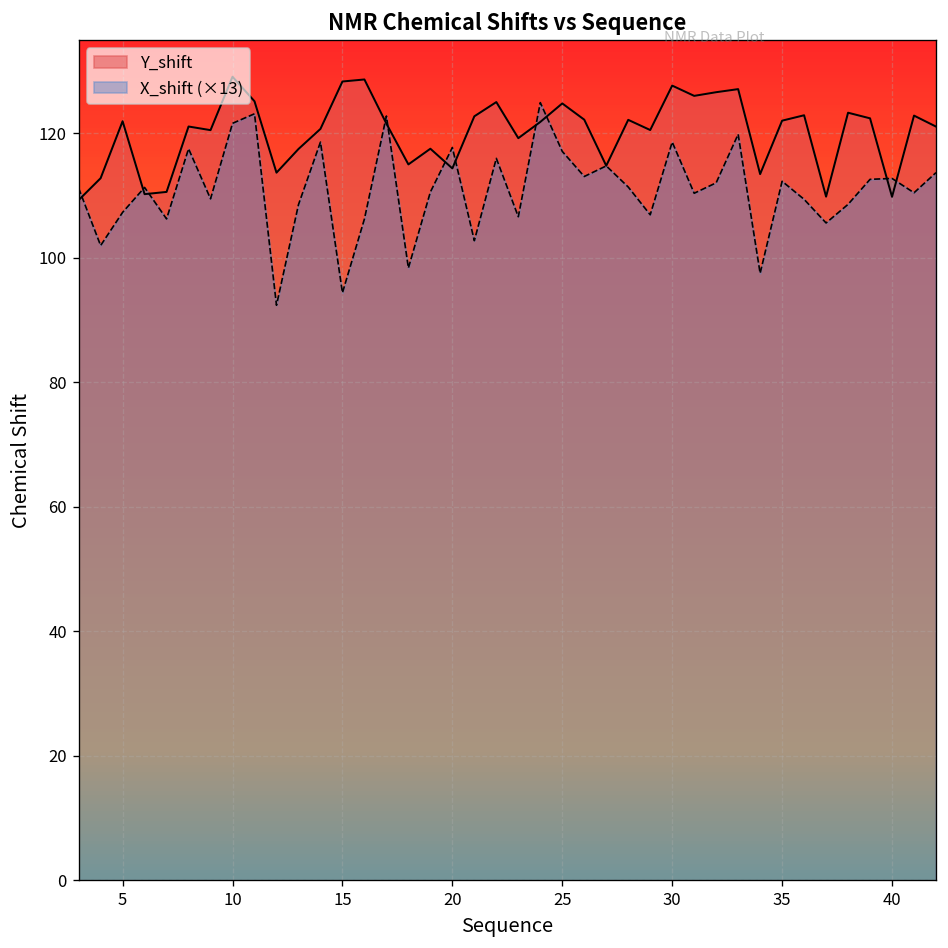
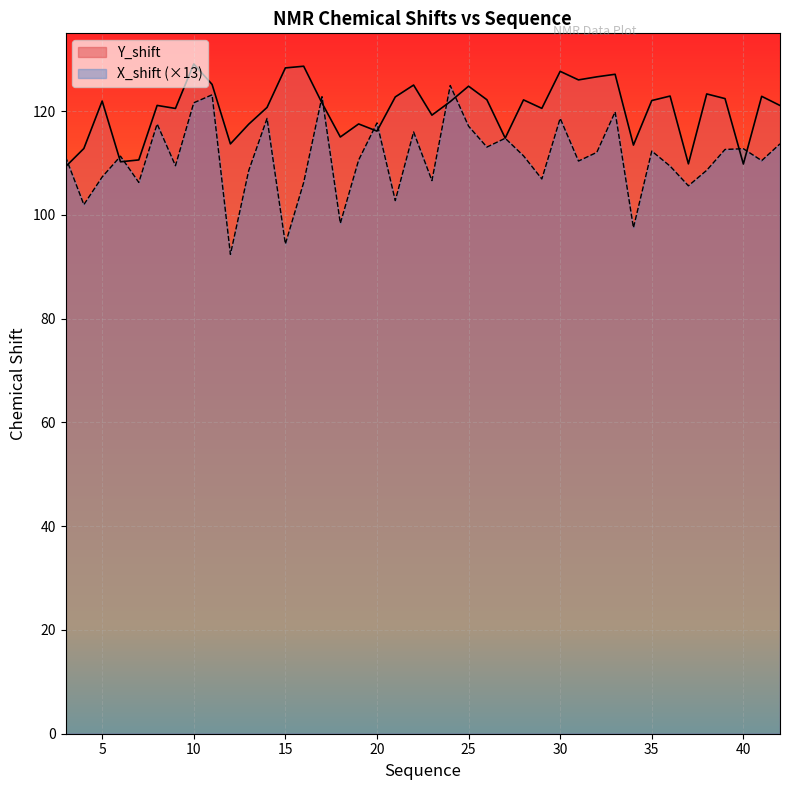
  {
    "Y_shift": {
      "5": 122,
      "15": 128,
-     "20": 114,
+     "20": 116,
      "25": 125,
      "30": 128,
      "35": 122,
      "40": 110
    },
    "X_shift (×13)": {
      "5": 107,
      "10": 122,
      "15": 94,
      "20": 118,
      "25": 117,
      "30": 119,
      "35": 112,
      "40": 113
    }
  }
